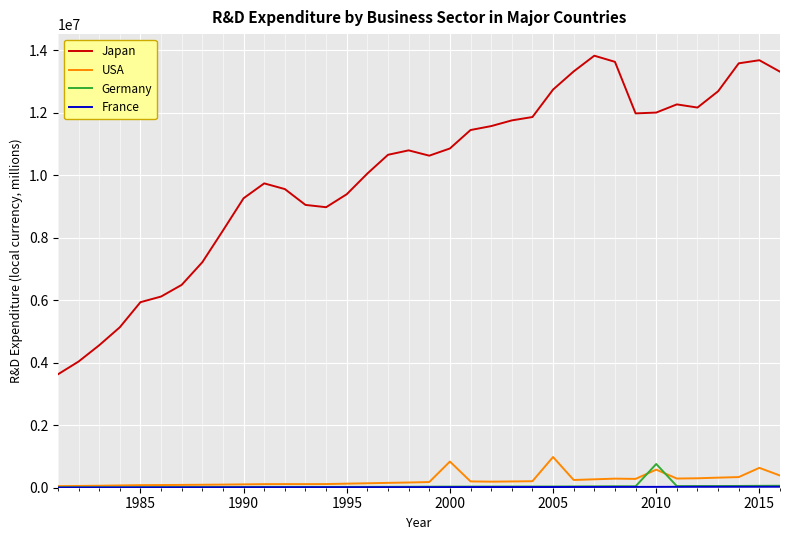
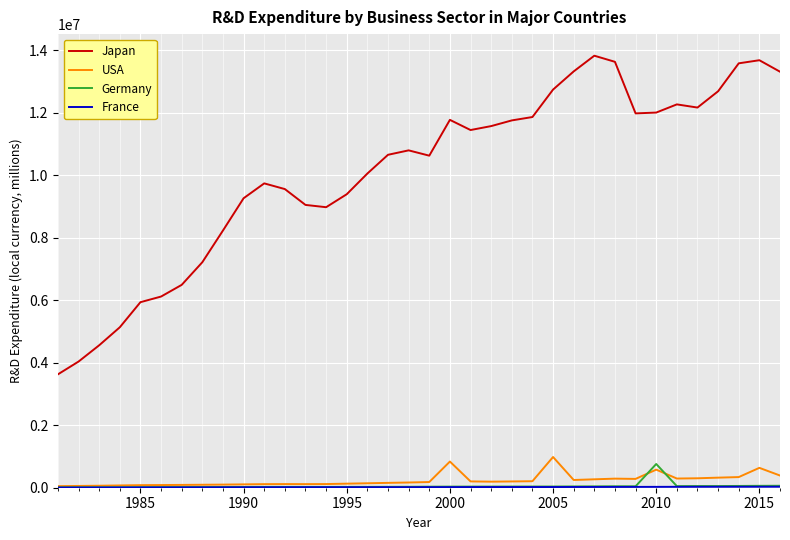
  {
    "Japan": {
      "1985": 5900000,
      "1990": 9300000,
      "1995": 9400000,
-     "2000": 10900000,
+     "2000": 11800000,
      "2005": 12700000,
      "2010": 12000000,
      "2015": 13700000
    },
    "USA": {
      "1990": 100000,
      "1995": 100000,
      "2000": 800000,
      "2005": 1000000,
      "2010": 600000,
      "2015": 600000
    },
    "Germany": {
      "2010": 800000
    },
    "France": {
      "2010": 0
    }
  }
